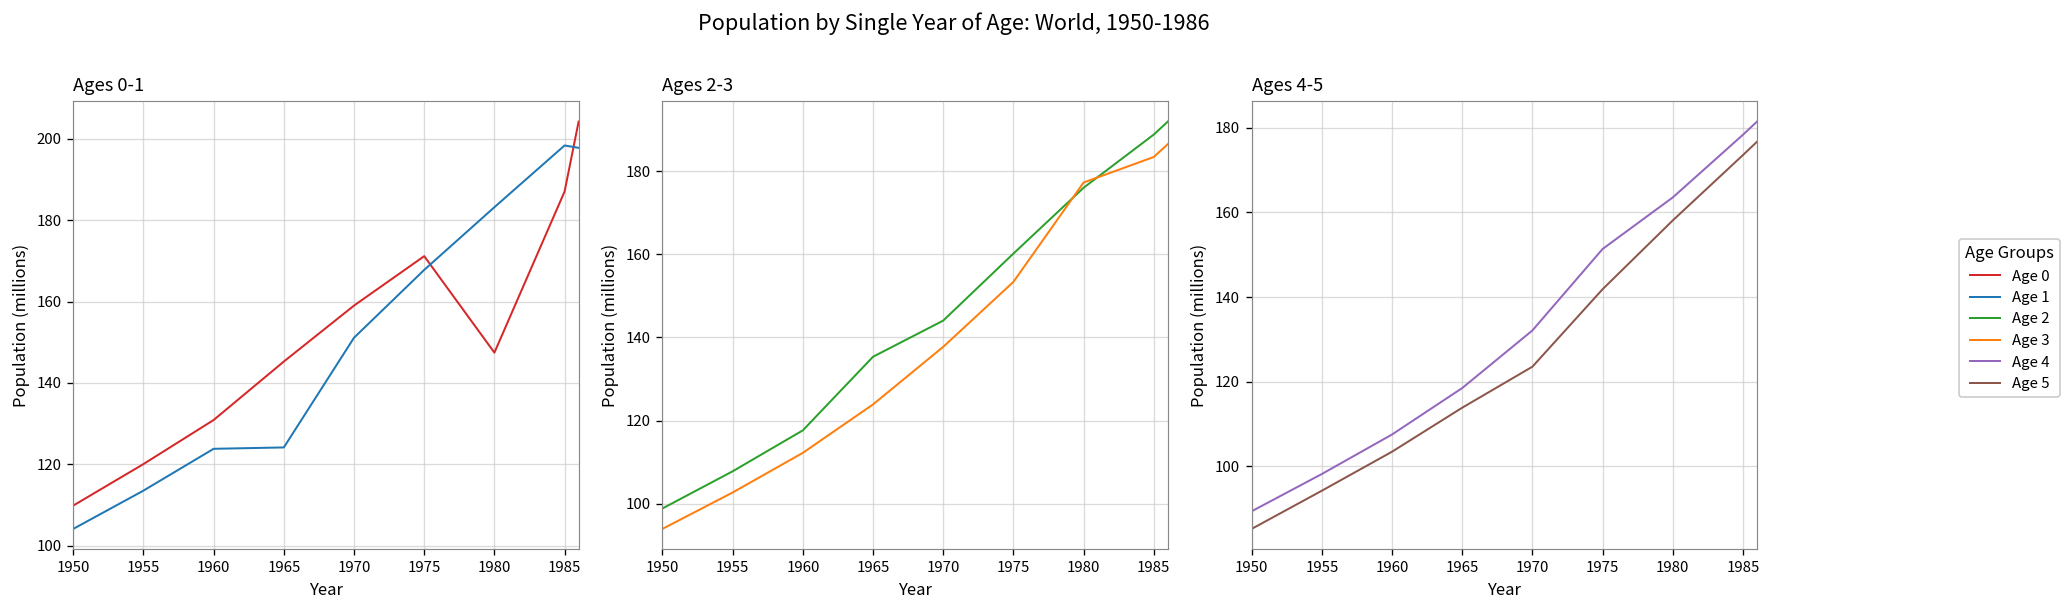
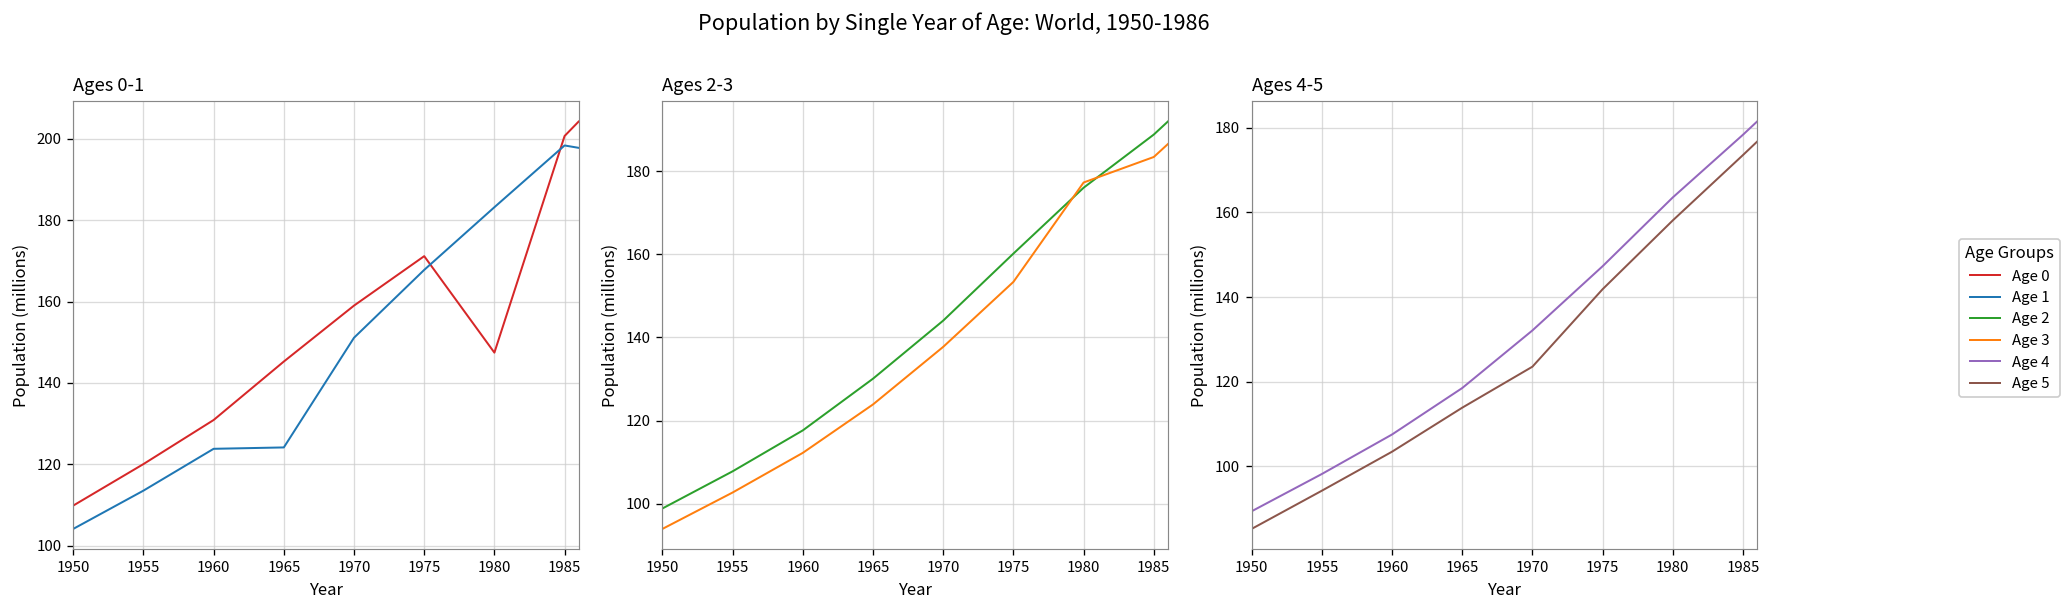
  {
    "Ages 0-1": {
      "Age 0": {
        "1950": 110,
        "1955": 120,
        "1960": 131,
        "1965": 145,
        "1970": 159,
        "1975": 171,
        "1980": 147,
-       "1985": 187
+       "1985": 201
      },
      "Age 1": {
        "1950": 104,
        "1955": 114,
        "1960": 124,
        "1965": 124,
        "1970": 151,
        "1975": 168,
        "1980": 183,
        "1985": 198
      }
    },
    "Ages 2-3": {
      "Age 2": {
        "1950": 99,
        "1955": 108,
        "1960": 118,
-       "1965": 135,
+       "1965": 130,
        "1970": 144,
        "1975": 160,
        "1980": 176,
        "1985": 189
      },
      "Age 3": {
        "1950": 94,
        "1955": 103,
        "1960": 112,
        "1965": 124,
        "1970": 138,
        "1975": 153,
        "1980": 177,
        "1985": 183
      }
    },
    "Ages 4-5": {
      "Age 4": {
        "1950": 89,
        "1955": 98,
        "1960": 108,
        "1965": 119,
        "1970": 132,
-       "1975": 151,
+       "1975": 147,
        "1980": 164,
        "1985": 178
      },
      "Age 5": {
        "1950": 85,
        "1955": 94,
        "1960": 103,
        "1965": 114,
        "1970": 124,
        "1975": 142,
        "1980": 158,
        "1985": 174
      }
    }
  }
